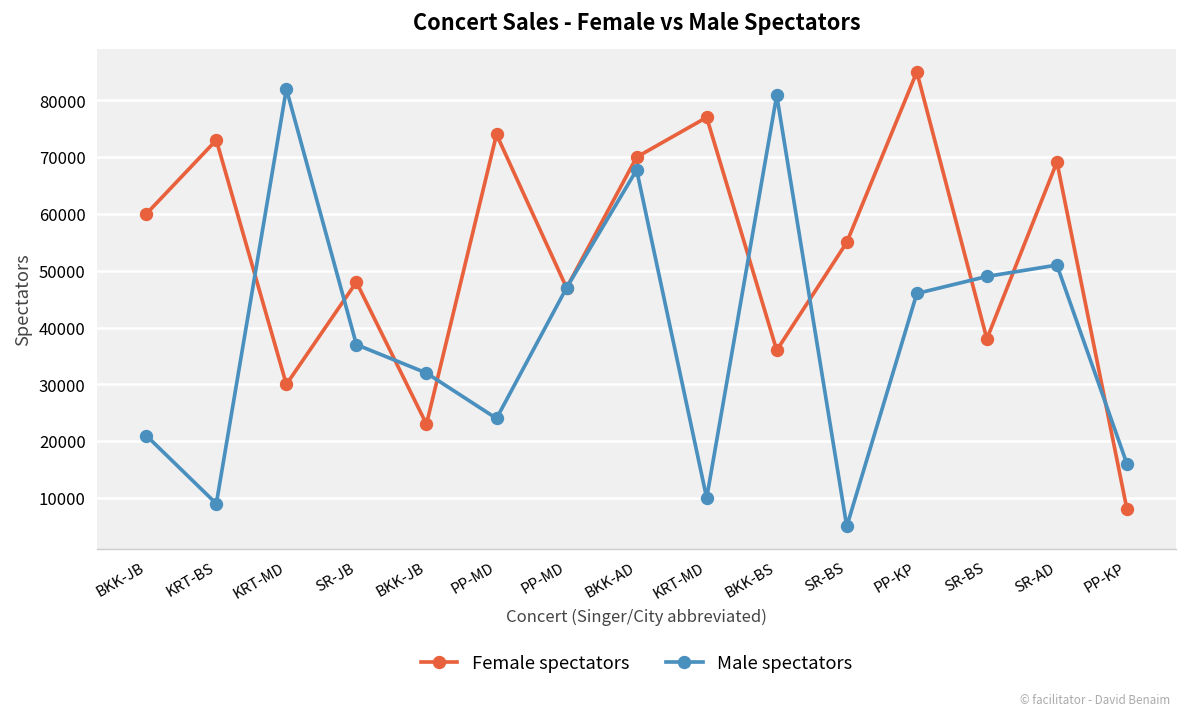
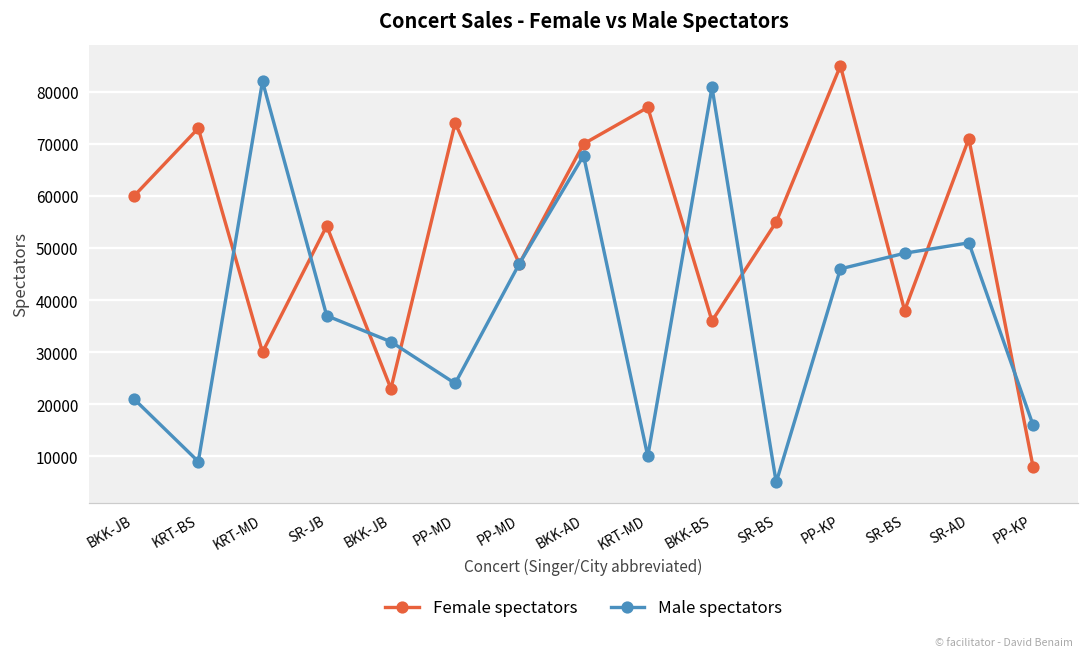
  {
    "Female spectators": {
      "KRT-BS": 73000,
-     "SR-JB": 48000,
+     "SR-JB": 54000,
      "BKK-AD": 70000,
      "BKK-BS": 36000,
-     "SR-AD": 69000
+     "SR-AD": 71000
    },
    "Male spectators": {
      "KRT-BS": 9000,
      "SR-JB": 37000,
      "BKK-AD": 68000,
      "BKK-BS": 81000,
      "SR-AD": 51000
    }
  }
